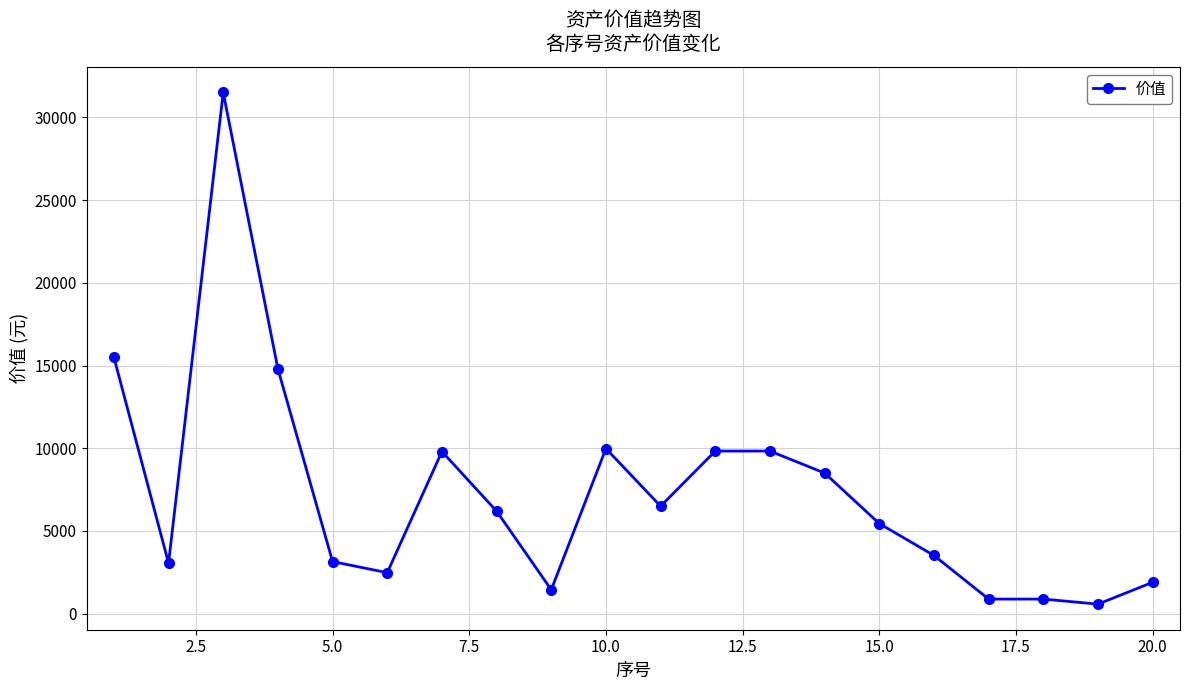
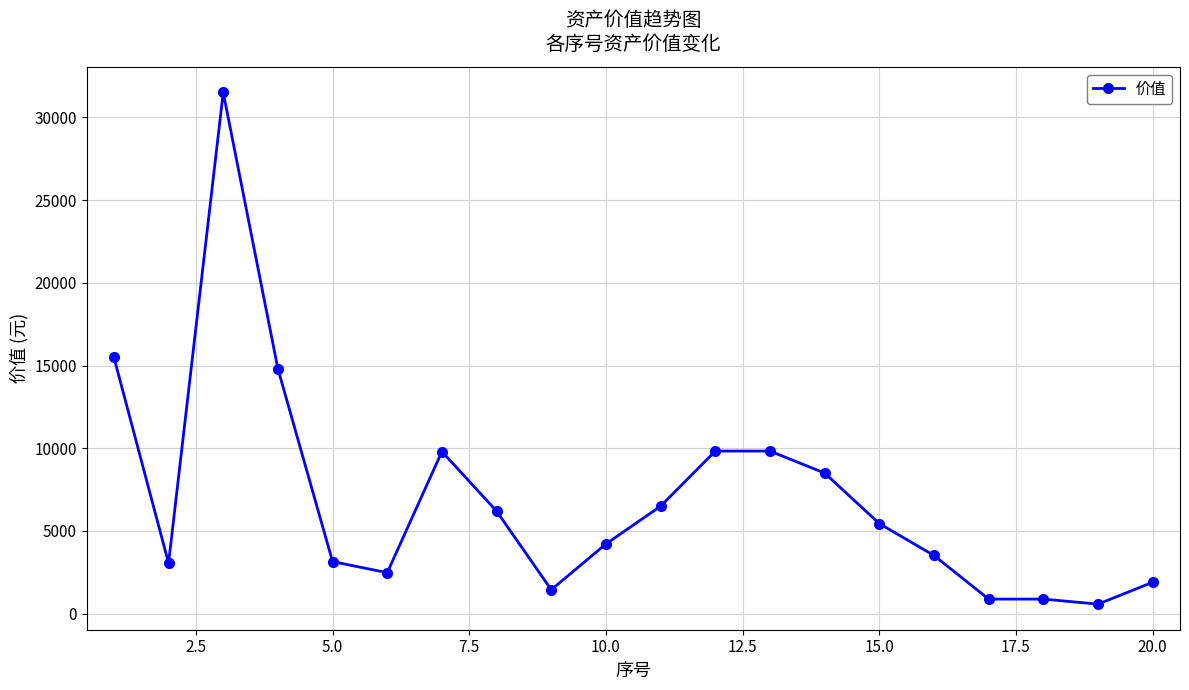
  {
    "5.0": 3200,
-   "10.0": 10000,
+   "10.0": 4200,
    "15.0": 5400,
    "20.0": 1900
  }
